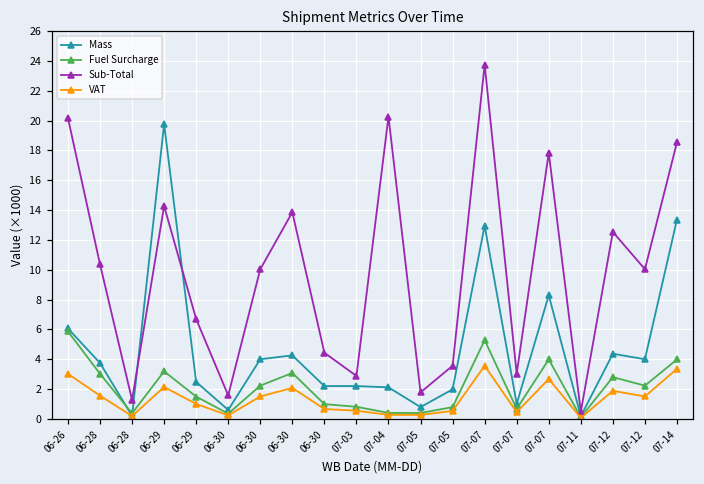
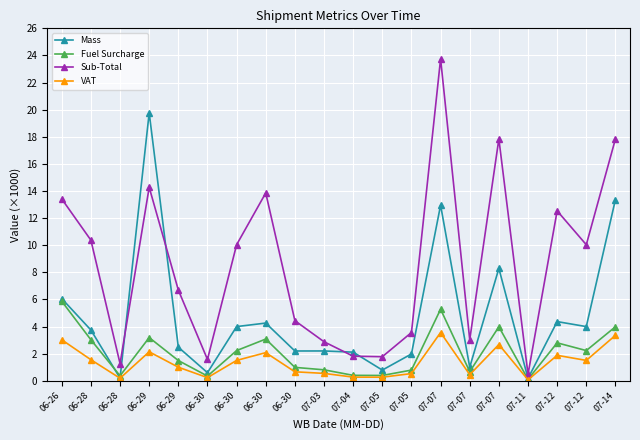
  {
    "Mass": {
      "06-26": 6.1,
      "07-03": 2.2,
      "07-04": 2.1,
      "07-14": 13.4
    },
    "Fuel Surcharge": {
      "06-26": 5.9,
      "07-03": 0.8,
      "07-14": 4.0
    },
    "Sub-Total": {
-     "06-26": 20.2,
+     "06-26": 13.4,
      "07-03": 2.9,
-     "07-04": 20.3,
+     "07-04": 1.8,
      "07-11": 0.5,
-     "07-14": 18.5
+     "07-14": 17.8
    },
    "VAT": {
      "06-26": 3.0,
      "07-03": 0.5,
      "07-14": 3.4
    }
  }
